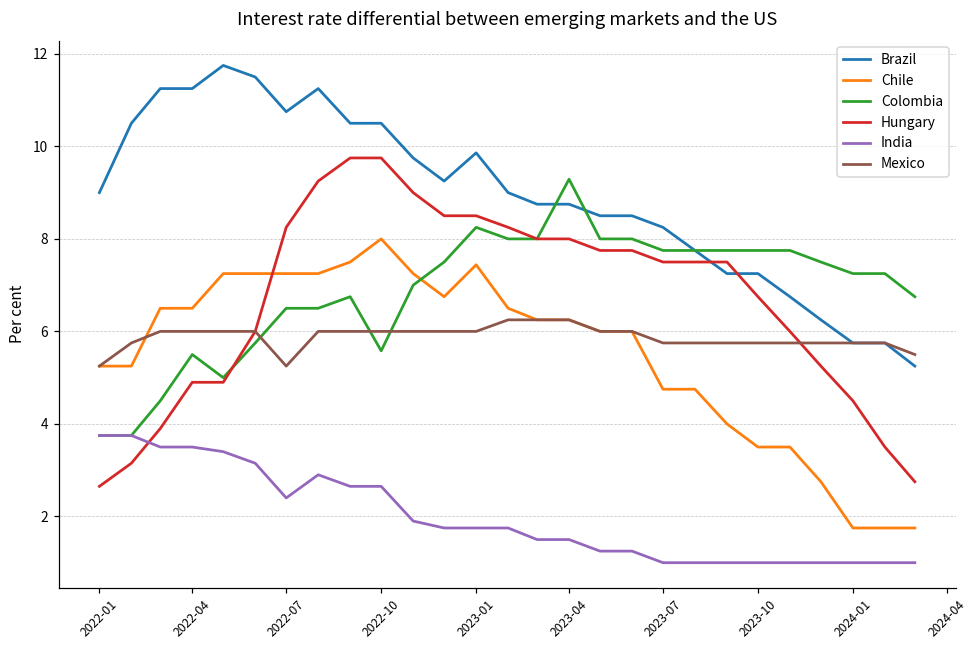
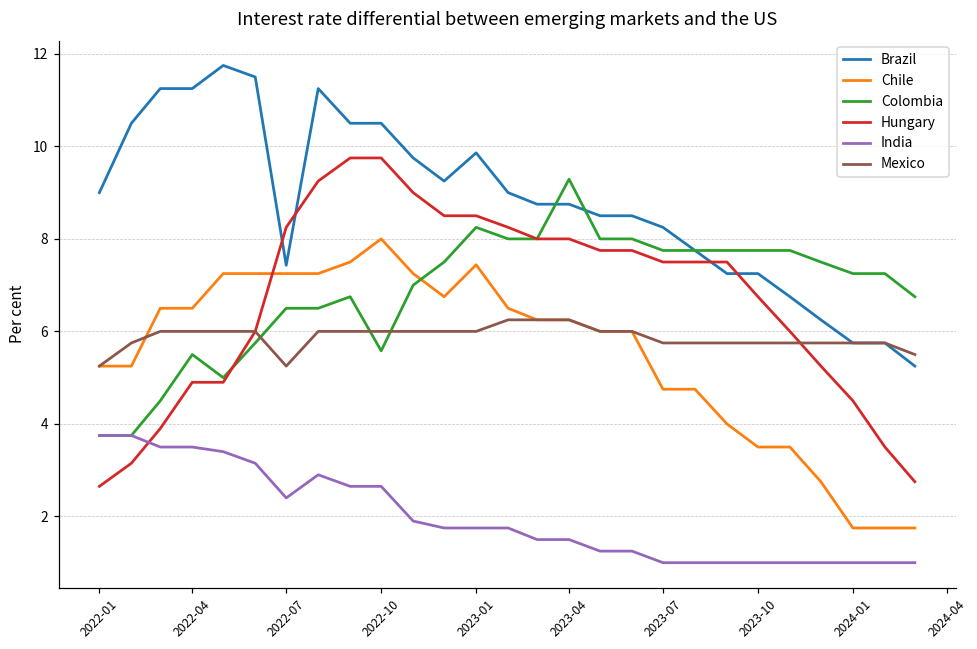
  {
    "Brazil": {
      "2022-01": 9.0,
      "2022-04": 11.3,
-     "2022-07": 10.8,
+     "2022-07": 7.4,
      "2022-10": 10.5,
      "2023-01": 9.9,
      "2023-04": 8.8,
      "2023-07": 8.3,
      "2023-10": 7.3
    },
    "Chile": {
      "2022-04": 6.5,
      "2022-07": 7.3,
      "2022-10": 8.0,
      "2023-01": 7.4,
      "2023-07": 4.8,
      "2023-10": 3.5,
      "2024-01": 1.8
    },
    "Colombia": {
      "2022-04": 5.5,
      "2022-07": 6.5,
      "2022-10": 5.6,
      "2023-01": 8.3,
      "2023-04": 9.3,
      "2023-07": 7.8,
      "2023-10": 7.8,
      "2024-01": 7.3
    },
    "Hungary": {
      "2022-01": 2.7,
      "2022-04": 4.9,
      "2022-07": 8.3,
      "2022-10": 9.8,
      "2023-01": 8.5,
      "2023-04": 8.0,
      "2023-07": 7.5,
      "2023-10": 6.8,
      "2024-01": 4.5
    },
    "India": {
      "2022-04": 3.5,
      "2022-07": 2.4,
      "2022-10": 2.7,
      "2023-01": 1.8,
      "2023-04": 1.5,
      "2023-07": 1.0,
      "2023-10": 1.0,
      "2024-01": 1.0
    },
    "Mexico": {
      "2022-04": 6.0,
      "2022-07": 5.3,
      "2022-10": 6.0,
      "2023-01": 6.0,
      "2023-07": 5.8,
      "2023-10": 5.8
    }
  }
